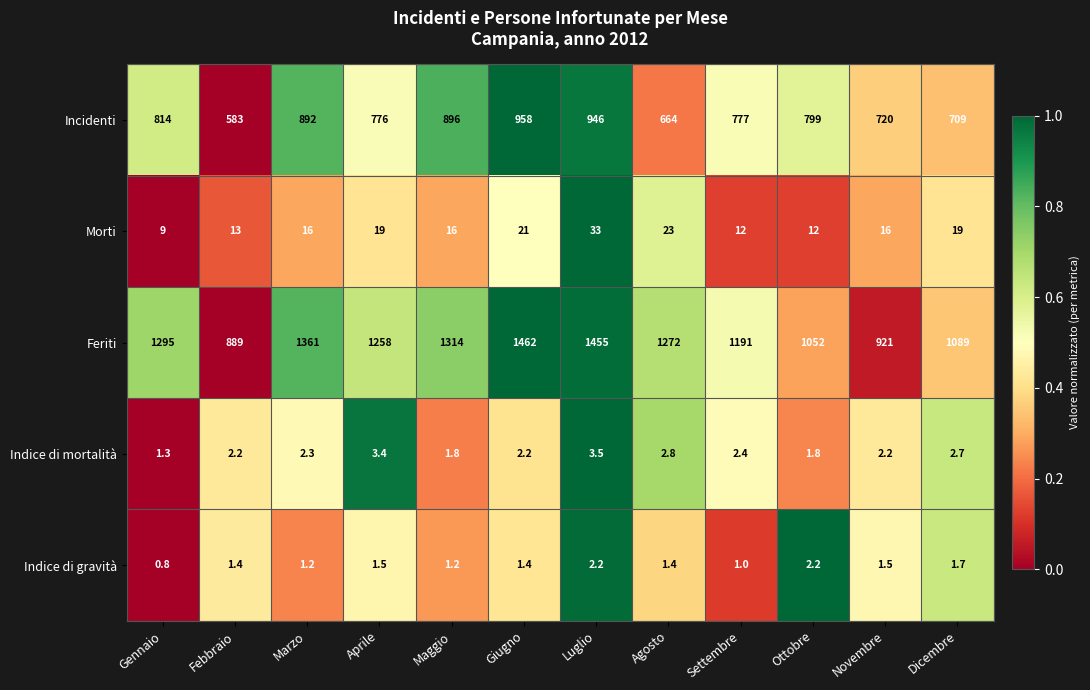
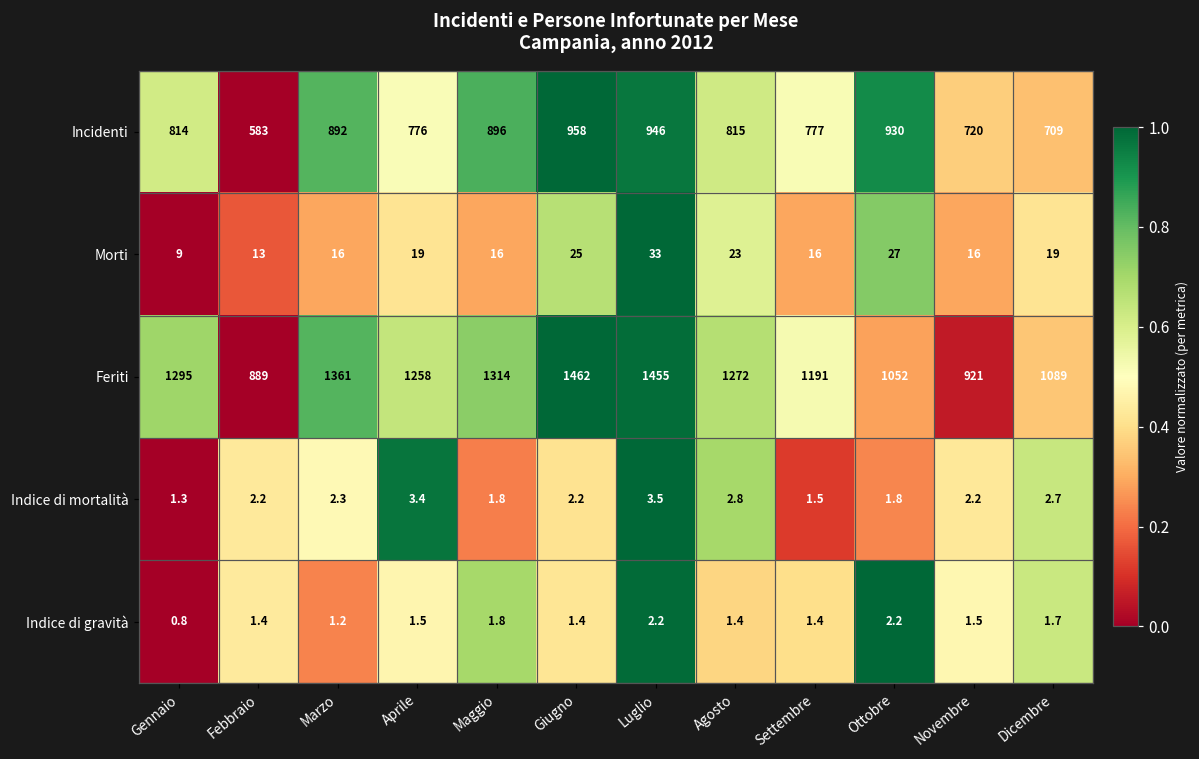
  {
    "Incidenti": {
      "Gennaio": 814,
      "Febbraio": 583,
      "Marzo": 892,
      "Aprile": 776,
      "Maggio": 896,
      "Giugno": 958,
      "Luglio": 946,
-     "Agosto": 664,
+     "Agosto": 815,
      "Settembre": 777,
-     "Ottobre": 799,
+     "Ottobre": 930,
      "Novembre": 720,
      "Dicembre": 709
    },
    "Morti": {
      "Gennaio": 9,
      "Febbraio": 13,
      "Marzo": 16,
      "Aprile": 19,
      "Maggio": 16,
-     "Giugno": 21,
+     "Giugno": 25,
      "Luglio": 33,
      "Agosto": 23,
-     "Settembre": 12,
-     "Ottobre": 12,
+     "Settembre": 16,
+     "Ottobre": 27,
      "Novembre": 16,
      "Dicembre": 19
    },
    "Feriti": {
      "Gennaio": 1295,
      "Febbraio": 889,
      "Marzo": 1361,
      "Aprile": 1258,
      "Maggio": 1314,
      "Giugno": 1462,
      "Luglio": 1455,
      "Agosto": 1272,
      "Settembre": 1191,
      "Ottobre": 1052,
      "Novembre": 921,
      "Dicembre": 1089
    },
    "Indice di mortalità": {
      "Gennaio": 1.3,
      "Febbraio": 2.2,
      "Marzo": 2.3,
      "Aprile": 3.4,
      "Maggio": 1.8,
      "Giugno": 2.2,
      "Luglio": 3.5,
      "Agosto": 2.8,
-     "Settembre": 2.4,
+     "Settembre": 1.5,
      "Ottobre": 1.8,
      "Novembre": 2.2,
      "Dicembre": 2.7
    },
    "Indice di gravità": {
      "Gennaio": 0.8,
      "Febbraio": 1.4,
      "Marzo": 1.2,
      "Aprile": 1.5,
-     "Maggio": 1.2,
+     "Maggio": 1.8,
      "Giugno": 1.4,
      "Luglio": 2.2,
      "Agosto": 1.4,
-     "Settembre": 1.0,
+     "Settembre": 1.4,
      "Ottobre": 2.2,
      "Novembre": 1.5,
      "Dicembre": 1.7
    }
  }
